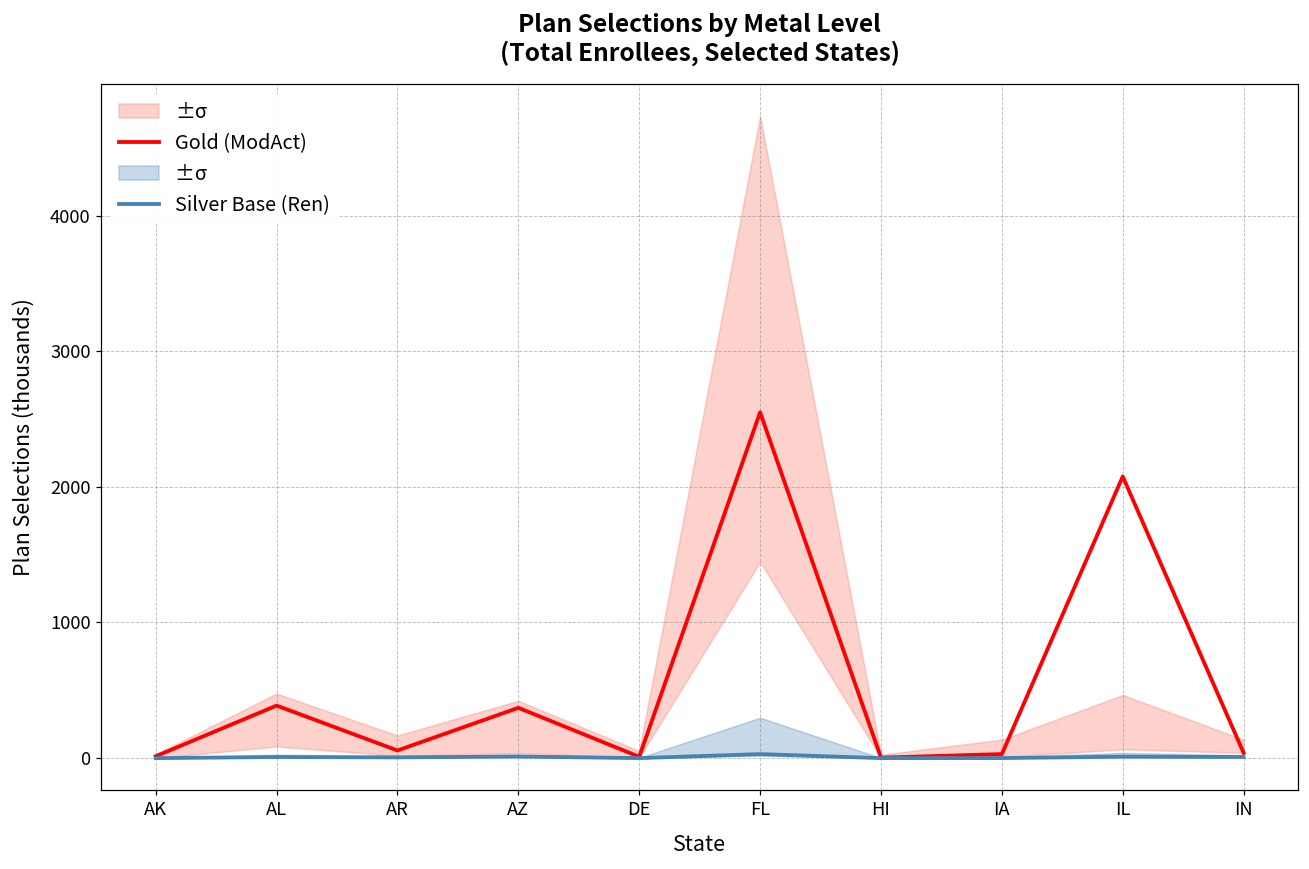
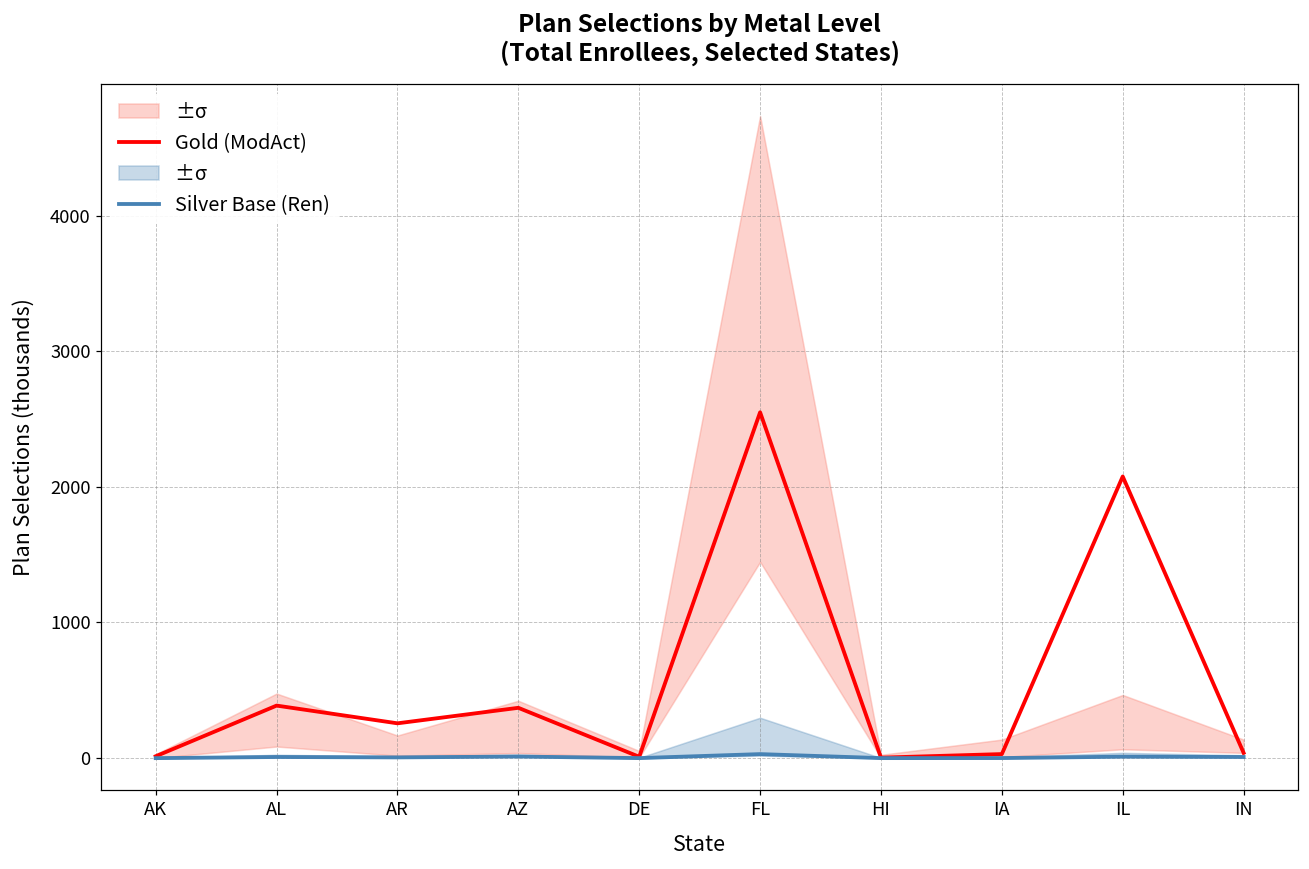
  {
    "Gold (ModAct)": {
      "AL": 390,
-     "AR": 60,
+     "AR": 260,
      "AZ": 370,
      "FL": 2550,
      "IA": 30,
      "IL": 2080
    }
  }
